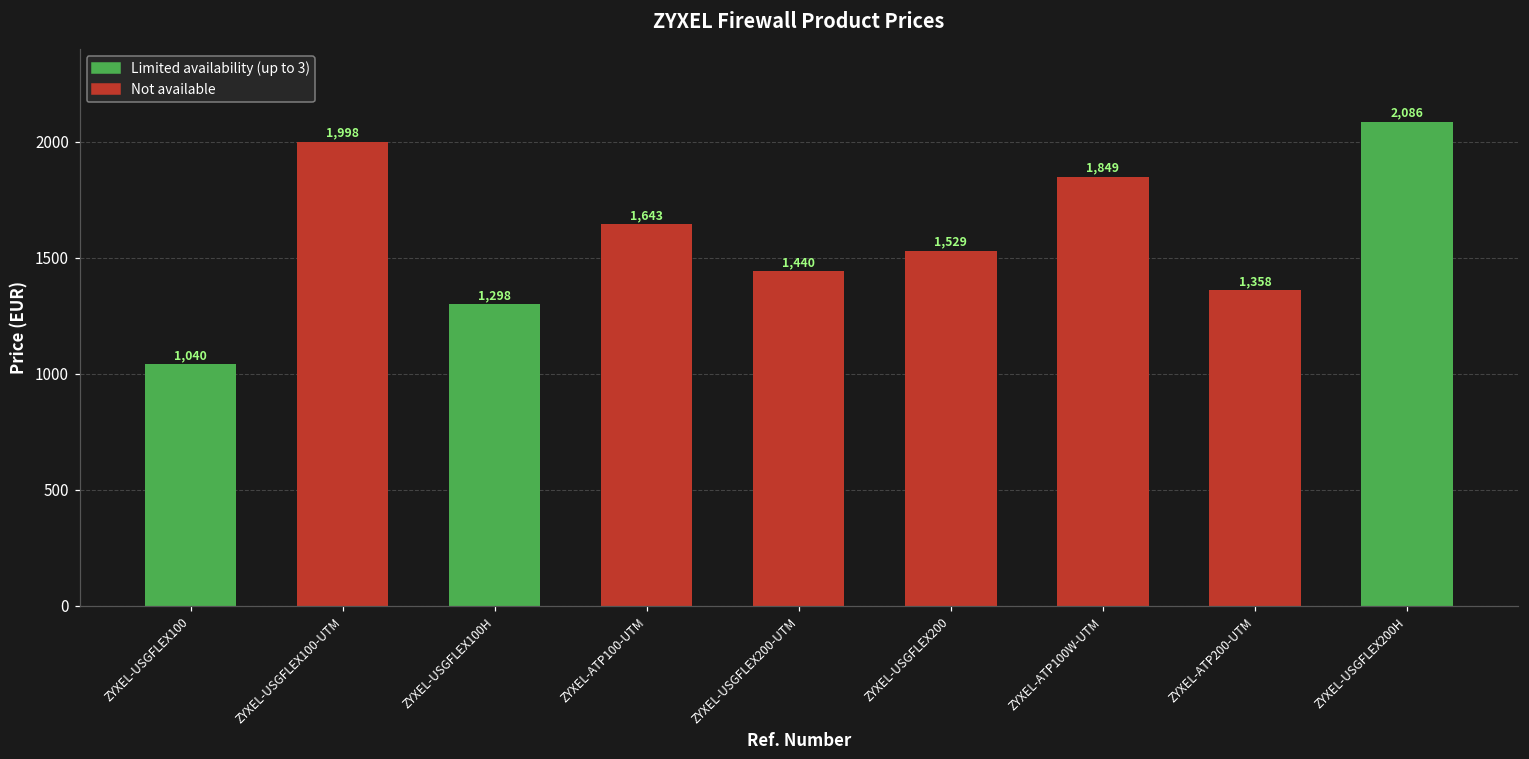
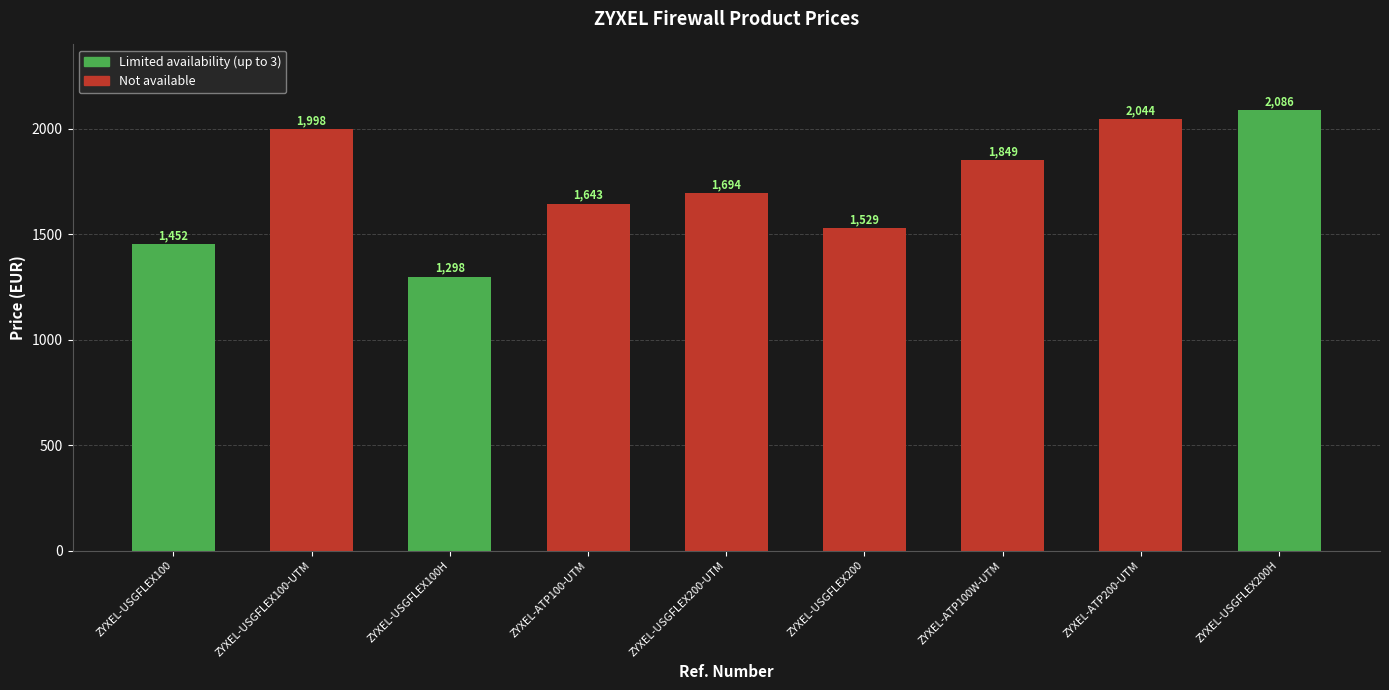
  {
-   "ZYXEL-USGFLEX100": "1,040",
+   "ZYXEL-USGFLEX100": "1,452",
    "ZYXEL-USGFLEX100-UTM": "1,998",
    "ZYXEL-USGFLEX100H": "1,298",
    "ZYXEL-ATP100-UTM": "1,643",
-   "ZYXEL-USGFLEX200-UTM": "1,440",
+   "ZYXEL-USGFLEX200-UTM": "1,694",
    "ZYXEL-USGFLEX200": "1,529",
    "ZYXEL-ATP100W-UTM": "1,849",
-   "ZYXEL-ATP200-UTM": "1,358",
+   "ZYXEL-ATP200-UTM": "2,044",
    "ZYXEL-USGFLEX200H": "2,086"
  }
